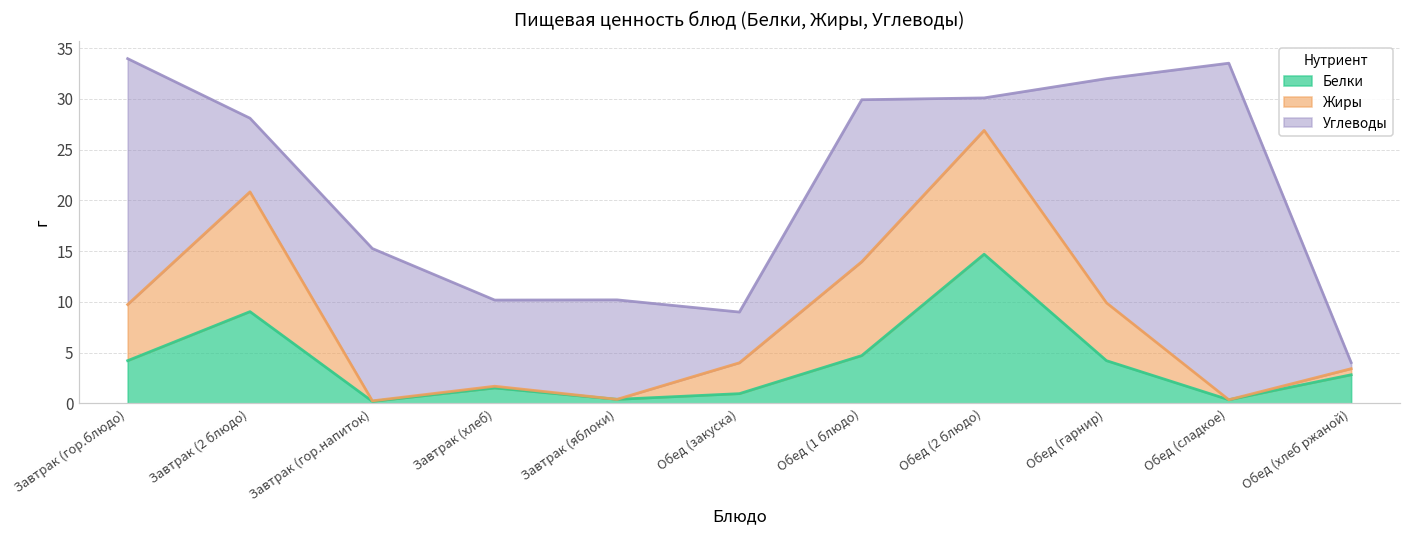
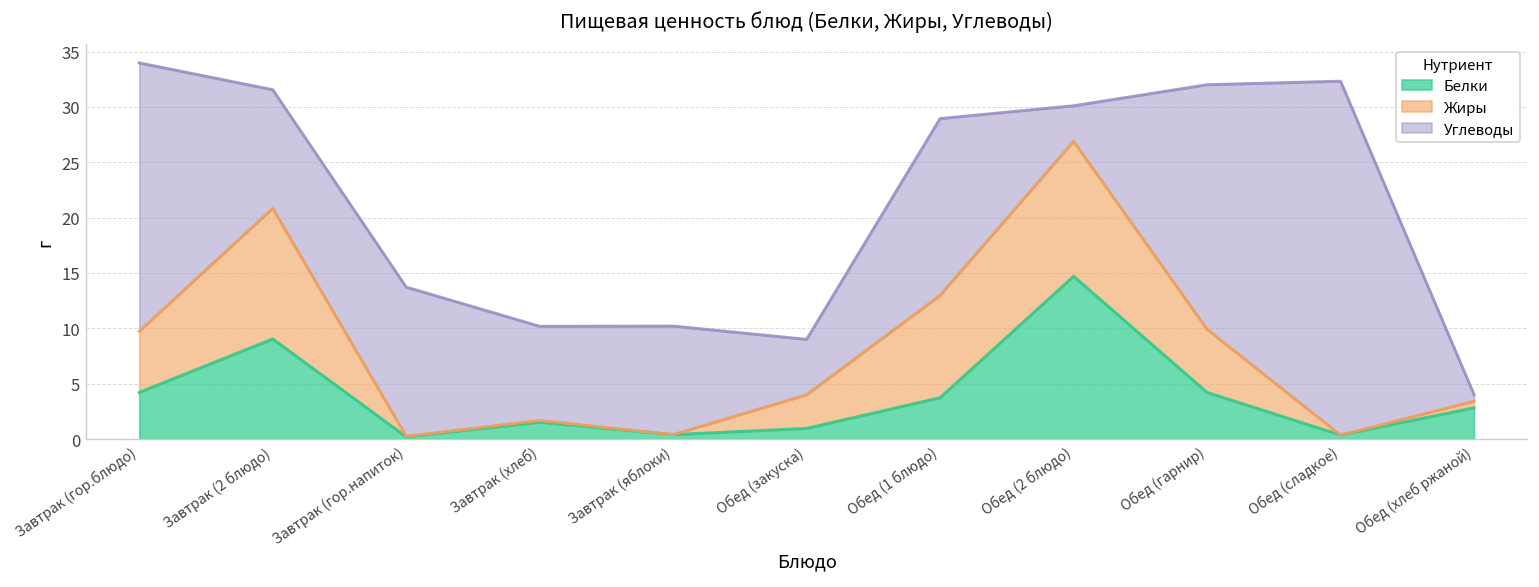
  {
    "Белки": {
      "Завтрак (гор.блюдо)": 4,
      "Завтрак (2 блюдо)": 9,
      "Обед (закуска)": 1,
-     "Обед (1 блюдо)": 5,
+     "Обед (1 блюдо)": 4,
      "Обед (2 блюдо)": 15,
      "Обед (гарнир)": 4,
      "Обед (хлеб ржаной)": 3
    },
    "Жиры": {
      "Завтрак (гор.блюдо)": 6,
      "Завтрак (2 блюдо)": 12,
      "Обед (закуска)": 3,
      "Обед (1 блюдо)": 9,
      "Обед (2 блюдо)": 12,
      "Обед (гарнир)": 6,
      "Обед (хлеб ржаной)": 1
    },
    "Углеводы": {
      "Завтрак (гор.блюдо)": 24,
-     "Завтрак (2 блюдо)": 7,
-     "Завтрак (гор.напиток)": 15,
+     "Завтрак (2 блюдо)": 11,
+     "Завтрак (гор.напиток)": 13,
      "Завтрак (хлеб)": 8,
      "Завтрак (яблоки)": 10,
      "Обед (закуска)": 5,
      "Обед (1 блюдо)": 16,
      "Обед (2 блюдо)": 3,
      "Обед (гарнир)": 22,
-     "Обед (сладкое)": 33,
+     "Обед (сладкое)": 32,
      "Обед (хлеб ржаной)": 1
    }
  }
